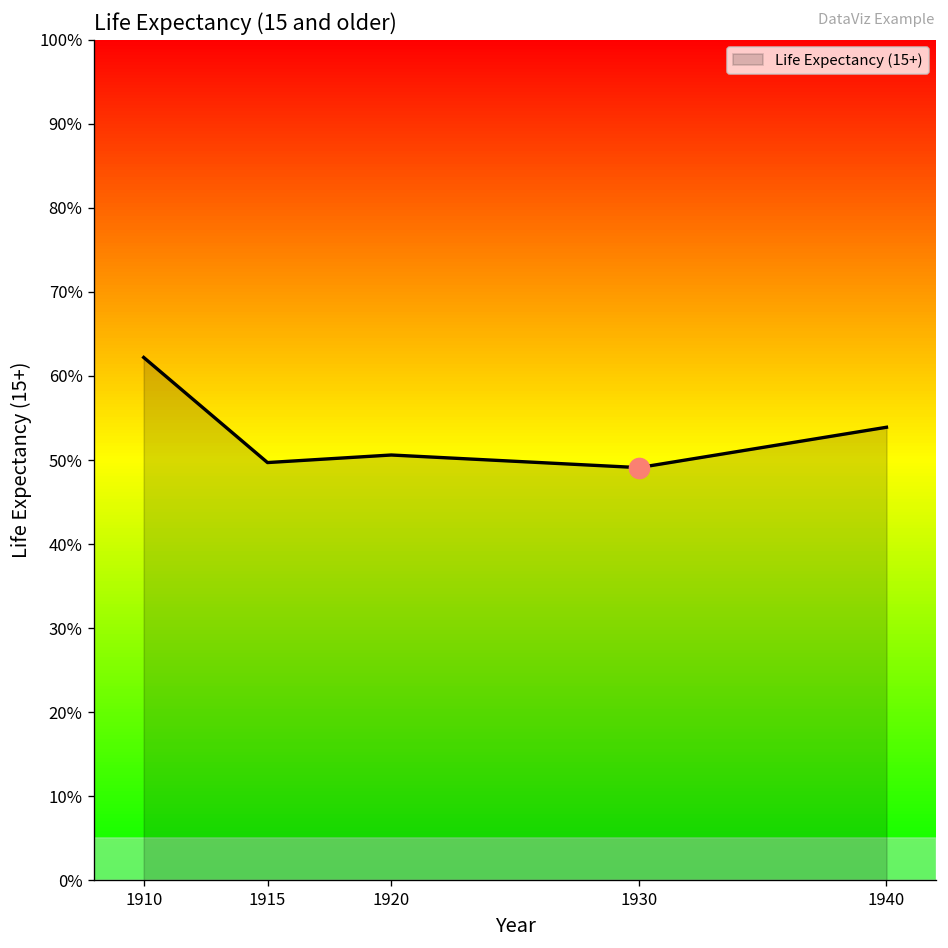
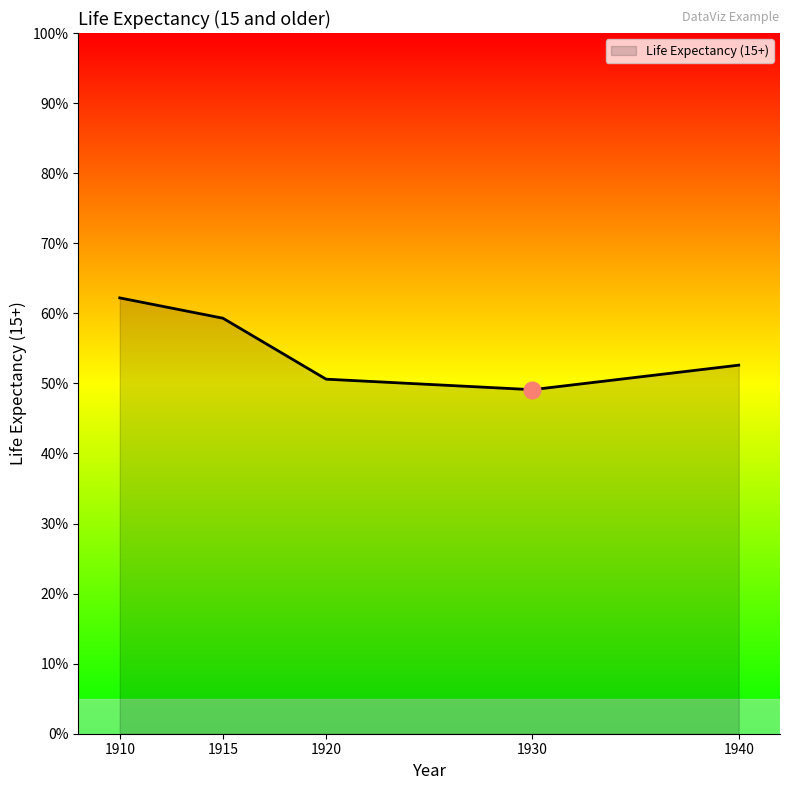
  {
    "Life Expectancy (15+)": {
      "1910": "62%",
-     "1915": "50%",
+     "1915": "59%",
      "1920": "51%",
-     "1940": "54%"
+     "1940": "53%"
    }
  }
